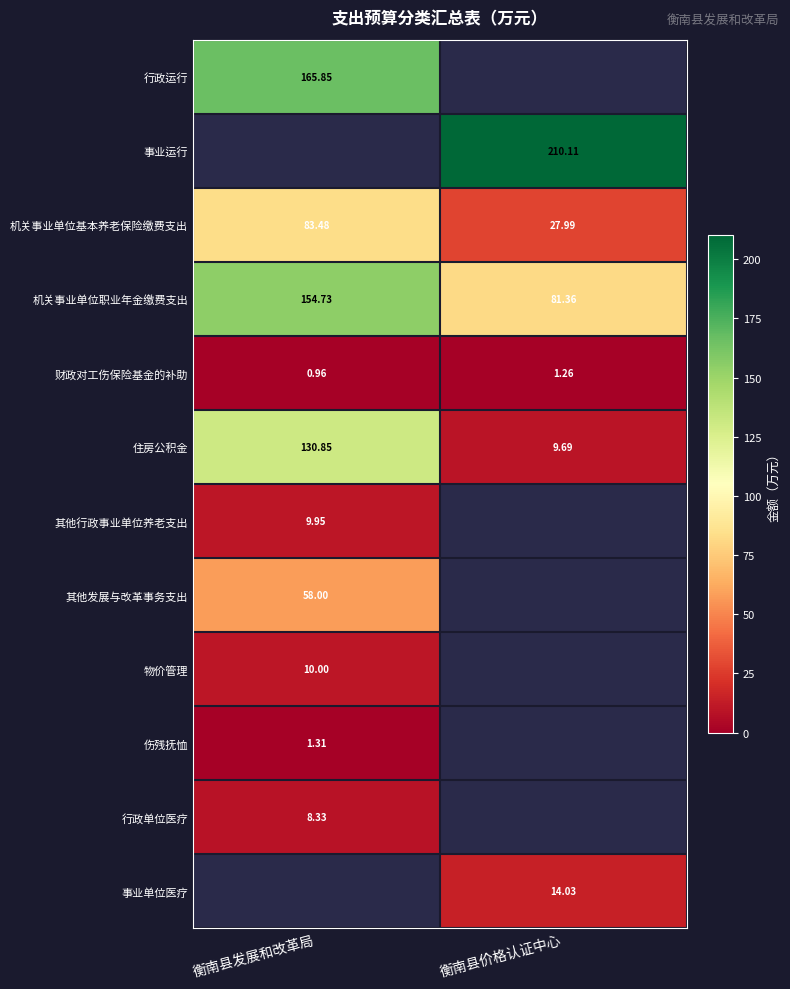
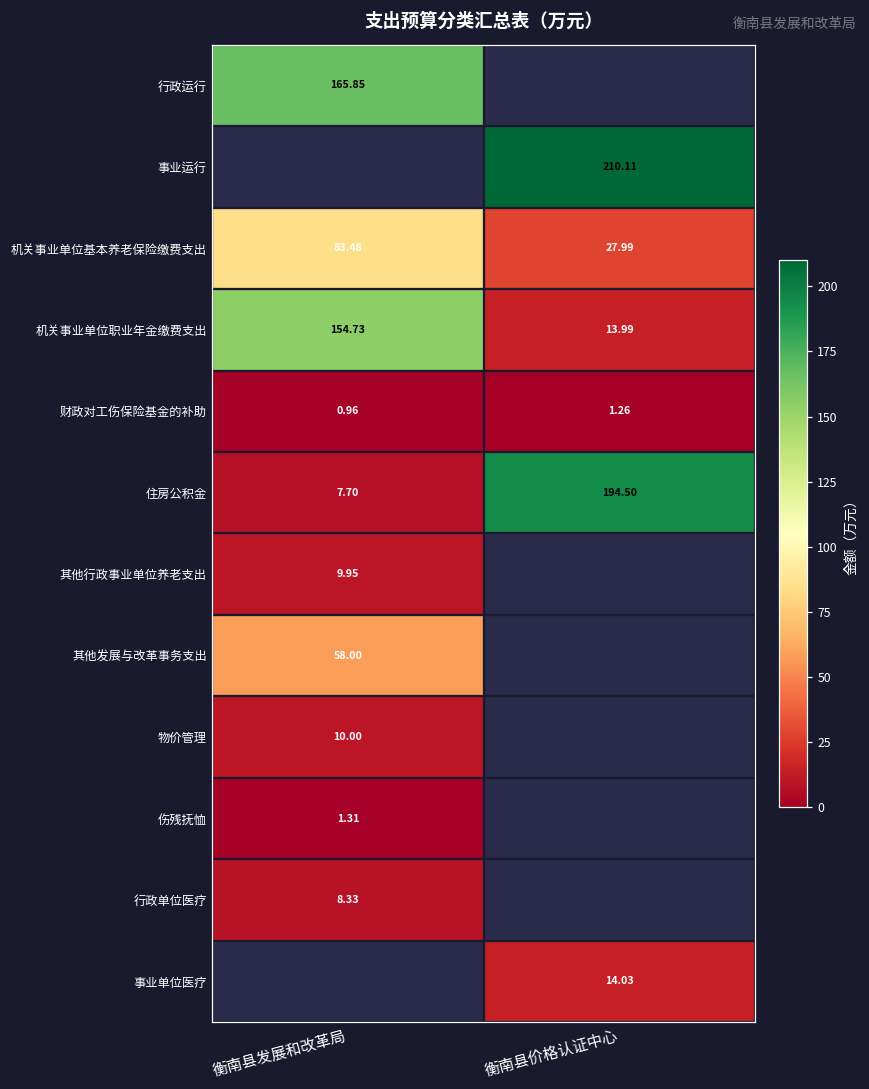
  {
    "行政运行": {
      "衡南县发展和改革局": 165.85
    },
    "事业运行": {
      "衡南县价格认证中心": 210.11
    },
    "机关事业单位基本养老保险缴费支出": {
      "衡南县发展和改革局": 83.48,
      "衡南县价格认证中心": 27.99
    },
    "机关事业单位职业年金缴费支出": {
      "衡南县发展和改革局": 154.73,
-     "衡南县价格认证中心": 81.36
+     "衡南县价格认证中心": 13.99
    },
    "财政对工伤保险基金的补助": {
      "衡南县发展和改革局": 0.96,
      "衡南县价格认证中心": 1.26
    },
    "住房公积金": {
-     "衡南县发展和改革局": 130.85,
-     "衡南县价格认证中心": 9.69
+     "衡南县发展和改革局": 7.70,
+     "衡南县价格认证中心": 194.50
    },
    "其他行政事业单位养老支出": {
      "衡南县发展和改革局": 9.95
    },
    "其他发展与改革事务支出": {
      "衡南县发展和改革局": 58.00
    },
    "物价管理": {
      "衡南县发展和改革局": 10.00
    },
    "伤残抚恤": {
      "衡南县发展和改革局": 1.31
    },
    "行政单位医疗": {
      "衡南县发展和改革局": 8.33
    },
    "事业单位医疗": {
      "衡南县价格认证中心": 14.03
    }
  }
